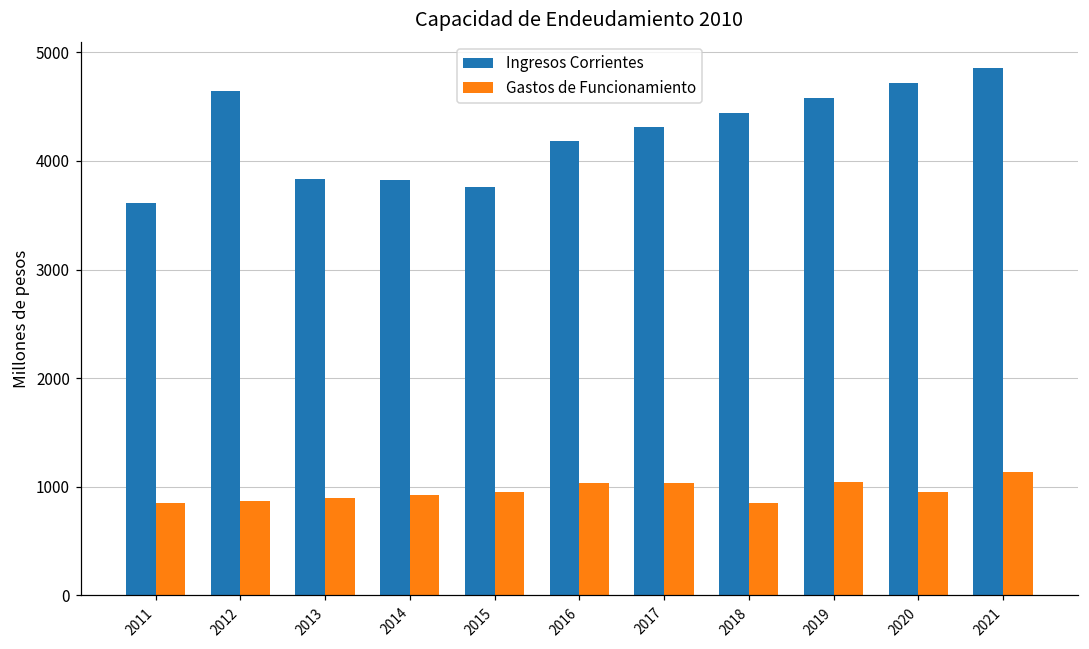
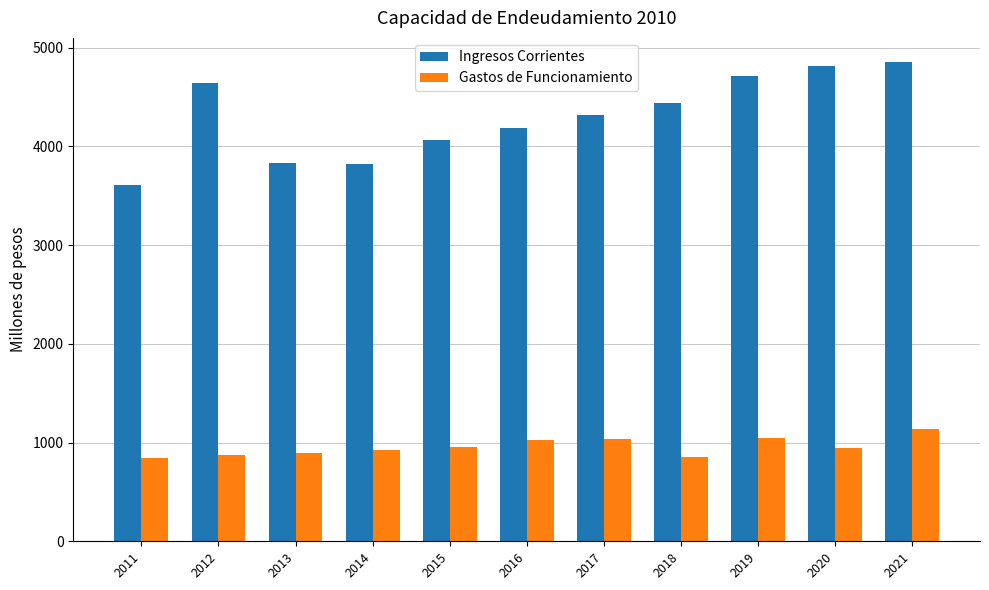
  {
    "Ingresos Corrientes": {
      "2011": 3600,
      "2012": 4600,
      "2013": 3800,
      "2014": 3800,
-     "2015": 3800,
+     "2015": 4100,
      "2016": 4200,
      "2017": 4300,
      "2018": 4400,
-     "2019": 4600,
-     "2020": 4700,
+     "2019": 4700,
+     "2020": 4800,
      "2021": 4900
    },
    "Gastos de Funcionamiento": {
      "2011": 800,
      "2012": 900,
      "2013": 900,
      "2014": 900,
      "2015": 1000,
      "2016": 1000,
      "2017": 1000,
      "2018": 900,
      "2019": 1000,
      "2020": 900,
      "2021": 1100
    }
  }
